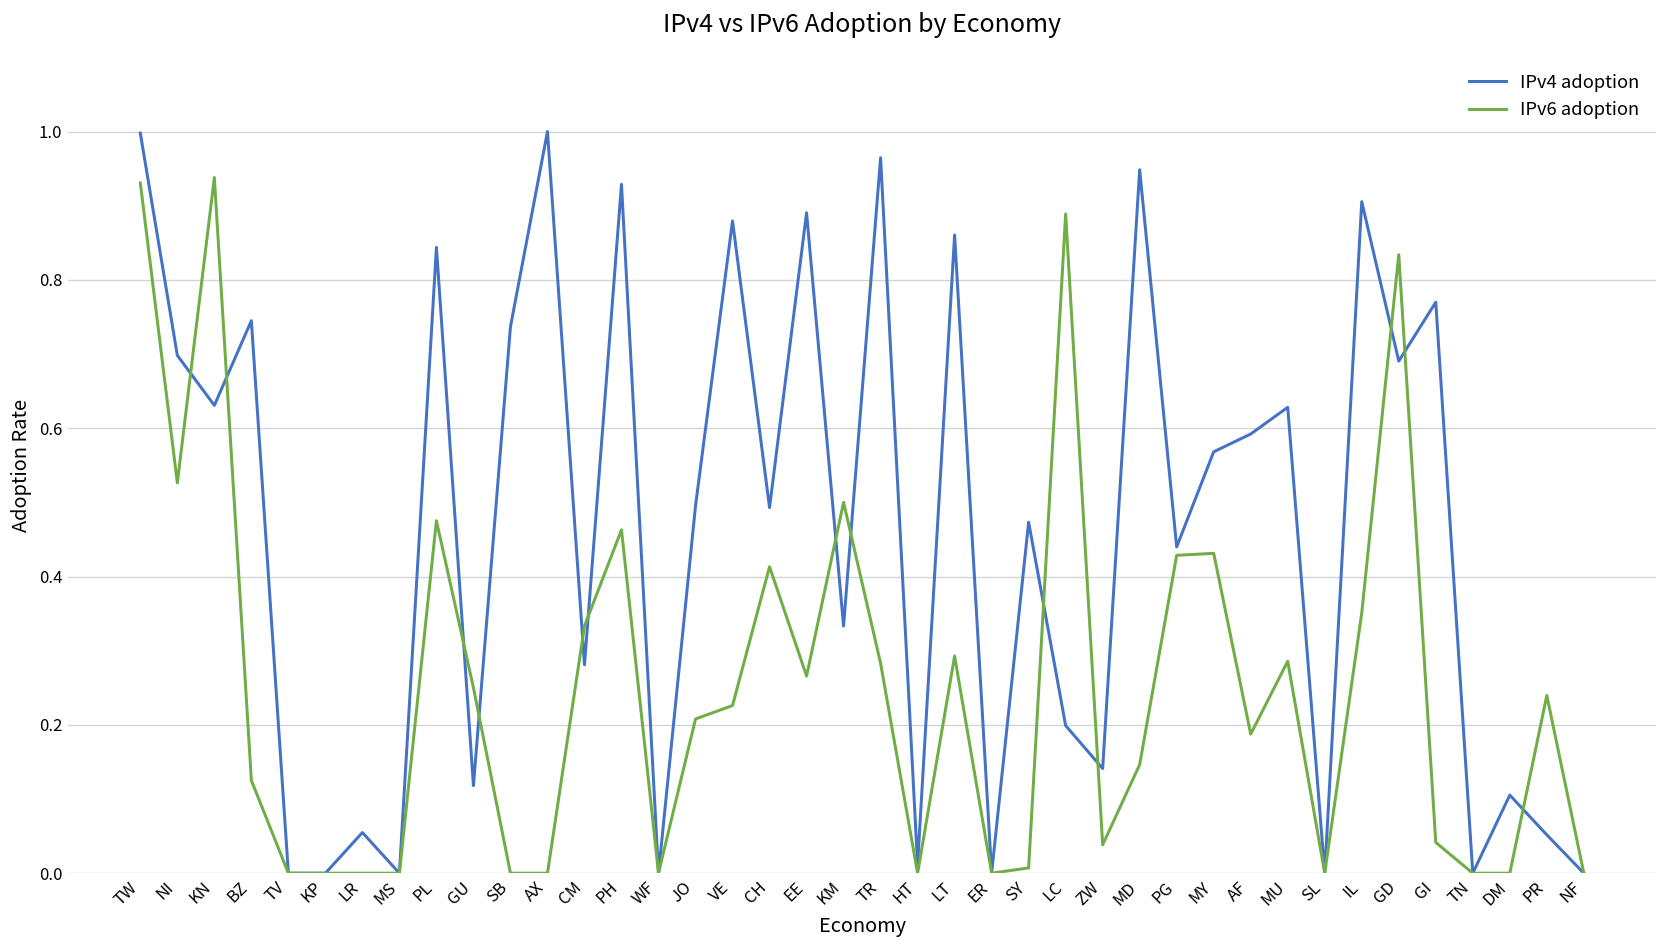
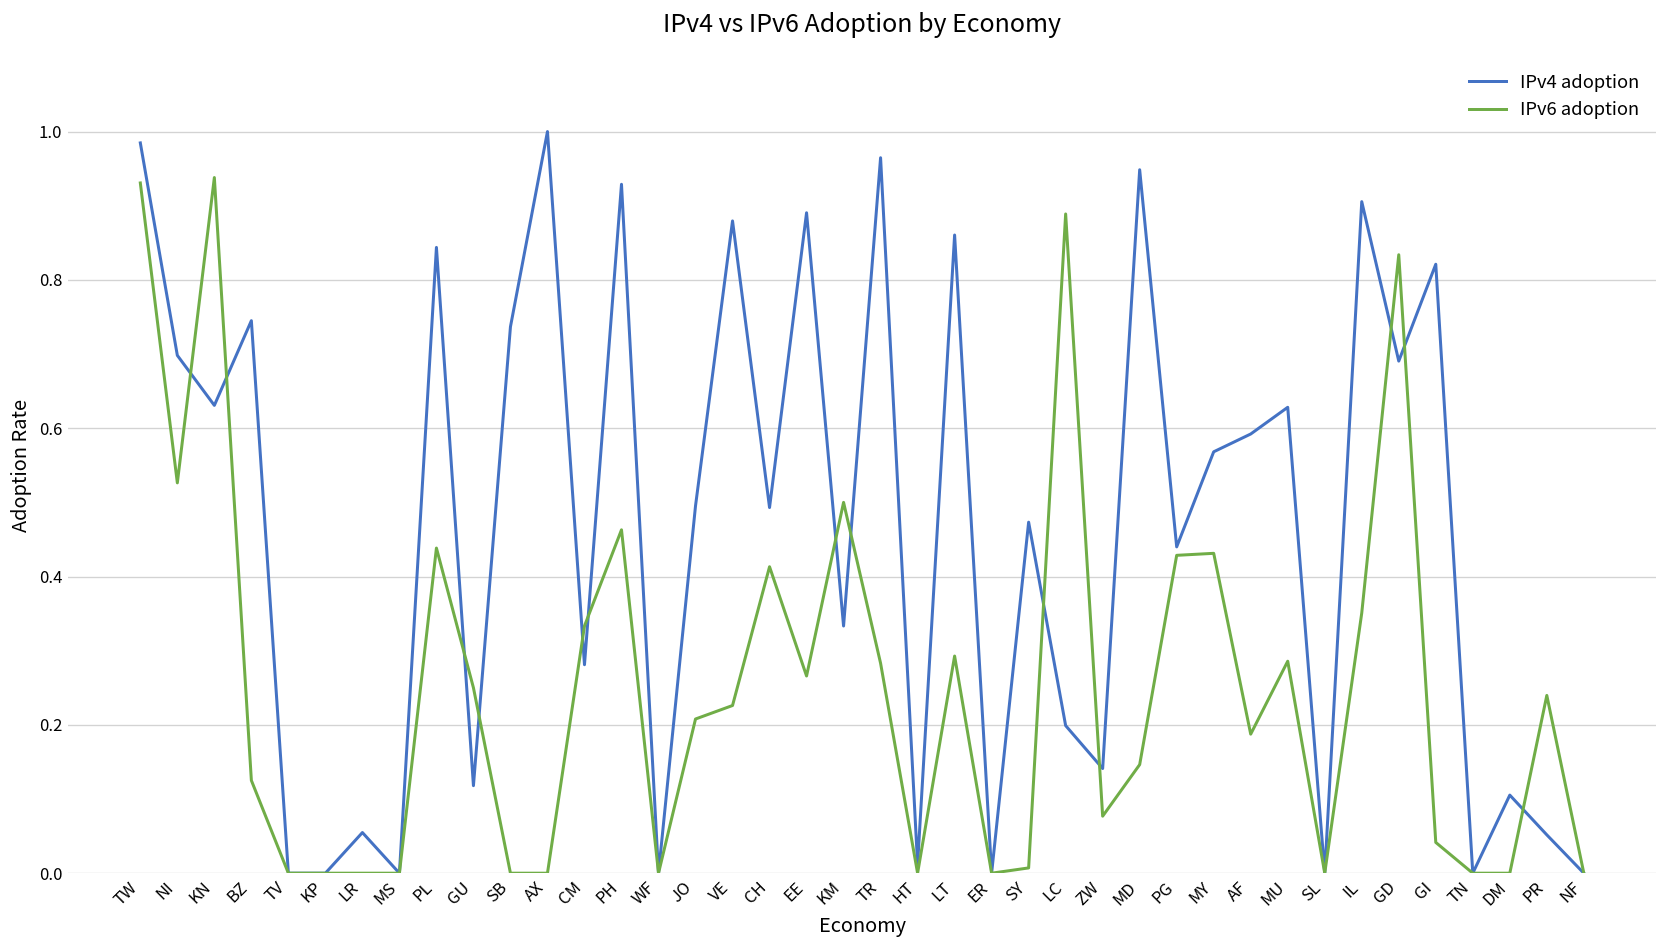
  {
    "IPv4 adoption": {
-     "TW": 1.00,
+     "TW": 0.98,
      "NI": 0.70,
      "KN": 0.63,
      "BZ": 0.75,
      "LR": 0.05,
      "PL": 0.84,
      "GU": 0.12,
      "SB": 0.74,
      "AX": 1.00,
      "CM": 0.28,
      "PH": 0.93,
      "JO": 0.50,
      "VE": 0.88,
      "CH": 0.49,
      "EE": 0.89,
      "KM": 0.33,
      "TR": 0.96,
      "HT": 0.01,
      "LT": 0.86,
      "SY": 0.47,
      "LC": 0.20,
      "ZW": 0.14,
      "MD": 0.95,
      "PG": 0.44,
      "MY": 0.57,
      "AF": 0.59,
      "MU": 0.63,
      "IL": 0.91,
      "GD": 0.69,
-     "GI": 0.77,
+     "GI": 0.82,
      "DM": 0.11,
      "PR": 0.05
    },
    "IPv6 adoption": {
      "TW": 0.93,
      "NI": 0.53,
      "KN": 0.94,
      "BZ": 0.13,
      "LR": 0.00,
-     "PL": 0.48,
+     "PL": 0.44,
      "GU": 0.25,
      "SB": 0.00,
      "AX": 0.00,
      "CM": 0.33,
      "PH": 0.46,
      "JO": 0.21,
      "VE": 0.23,
      "CH": 0.41,
      "EE": 0.27,
      "KM": 0.50,
      "TR": 0.28,
      "HT": 0.00,
      "LT": 0.29,
      "SY": 0.01,
      "LC": 0.89,
-     "ZW": 0.04,
+     "ZW": 0.08,
      "MD": 0.15,
      "PG": 0.43,
      "MY": 0.43,
      "AF": 0.19,
      "MU": 0.29,
      "IL": 0.35,
      "GD": 0.83,
      "GI": 0.04,
      "DM": 0.00,
      "PR": 0.24
    }
  }
